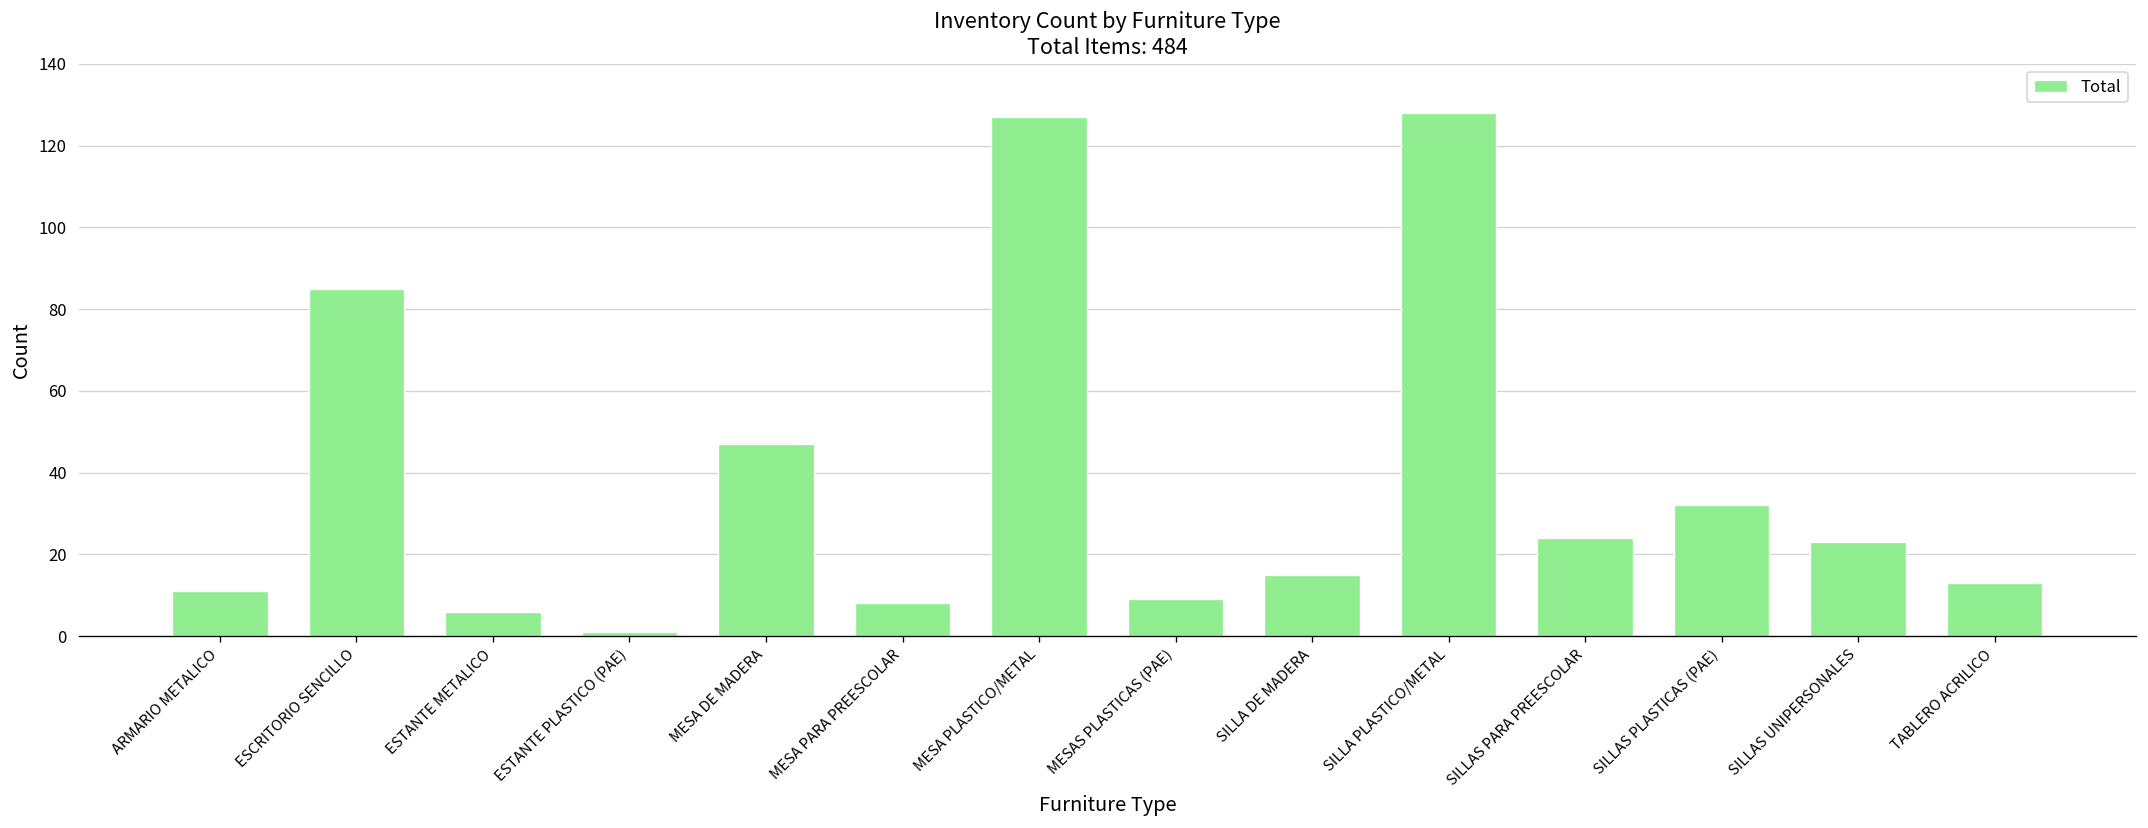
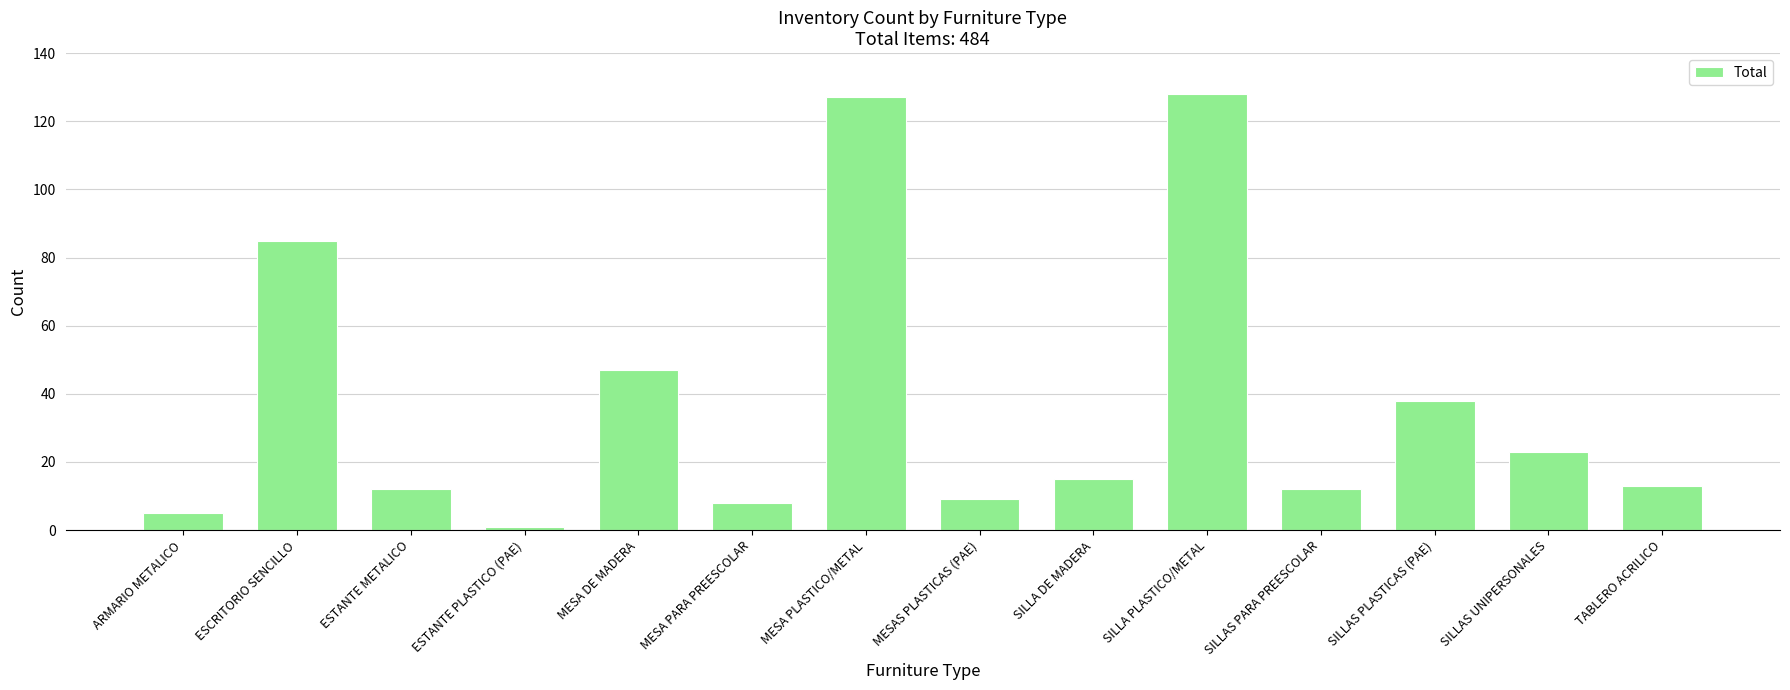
  {
-   "ARMARIO METALICO": 11,
+   "ARMARIO METALICO": 5,
    "ESCRITORIO SENCILLO": 85,
-   "ESTANTE METALICO": 6,
+   "ESTANTE METALICO": 12,
    "ESTANTE PLASTICO (PAE)": 1,
    "MESA DE MADERA": 47,
    "MESA PARA PREESCOLAR": 8,
    "MESA PLASTICO/METAL": 127,
    "MESAS PLASTICAS (PAE)": 9,
    "SILLA DE MADERA": 15,
    "SILLA PLASTICO/METAL": 128,
-   "SILLAS PARA PREESCOLAR": 24,
-   "SILLAS PLASTICAS (PAE)": 32,
+   "SILLAS PARA PREESCOLAR": 12,
+   "SILLAS PLASTICAS (PAE)": 38,
    "SILLAS UNIPERSONALES": 23,
    "TABLERO ACRILICO": 13
  }
